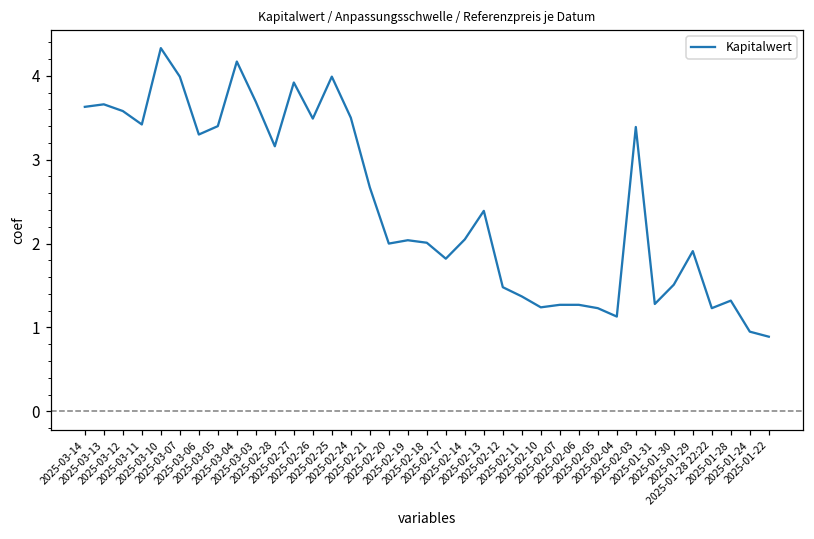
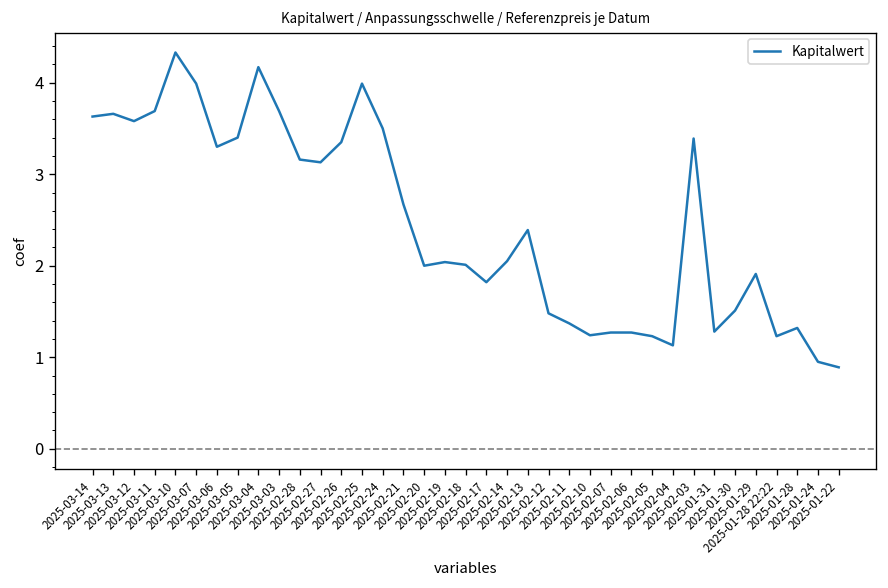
  {
    "2025-03-14": 3.6,
    "2025-03-13": 3.7,
    "2025-03-12": 3.6,
-   "2025-03-11": 3.4,
+   "2025-03-11": 3.7,
    "2025-03-10": 4.3,
    "2025-03-07": 4.0,
    "2025-03-06": 3.3,
    "2025-03-05": 3.4,
    "2025-03-04": 4.2,
    "2025-03-03": 3.7,
    "2025-02-28": 3.2,
-   "2025-02-27": 3.9,
-   "2025-02-26": 3.5,
+   "2025-02-27": 3.1,
+   "2025-02-26": 3.4,
    "2025-02-25": 4.0,
    "2025-02-24": 3.5,
    "2025-02-21": 2.7,
    "2025-02-20": 2.0,
    "2025-02-19": 2.0,
    "2025-02-18": 2.0,
    "2025-02-17": 1.8,
    "2025-02-14": 2.1,
    "2025-02-13": 2.4,
    "2025-02-12": 1.5,
    "2025-02-11": 1.4,
    "2025-02-10": 1.2,
    "2025-02-07": 1.3,
    "2025-02-06": 1.3,
    "2025-02-05": 1.2,
    "2025-02-04": 1.1,
    "2025-02-03": 3.4,
    "2025-01-31": 1.3,
    "2025-01-30": 1.5,
    "2025-01-29": 1.9,
    "2025-01-28 22:22": 1.2,
    "2025-01-28": 1.3,
    "2025-01-24": 1.0,
    "2025-01-22": 0.9
  }
